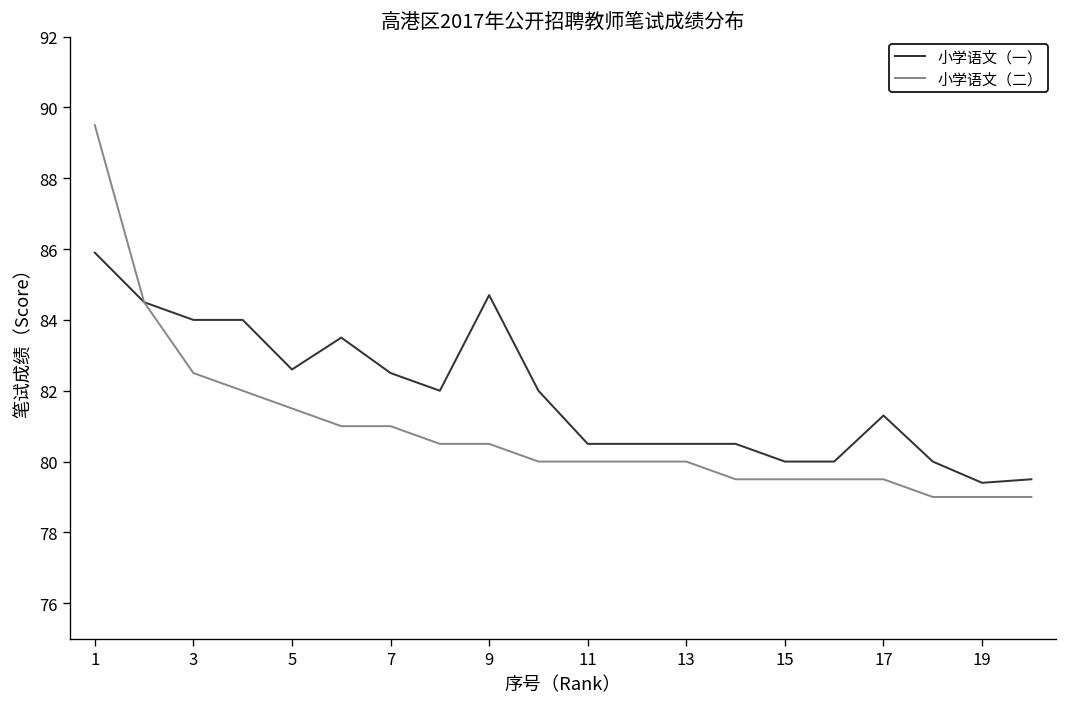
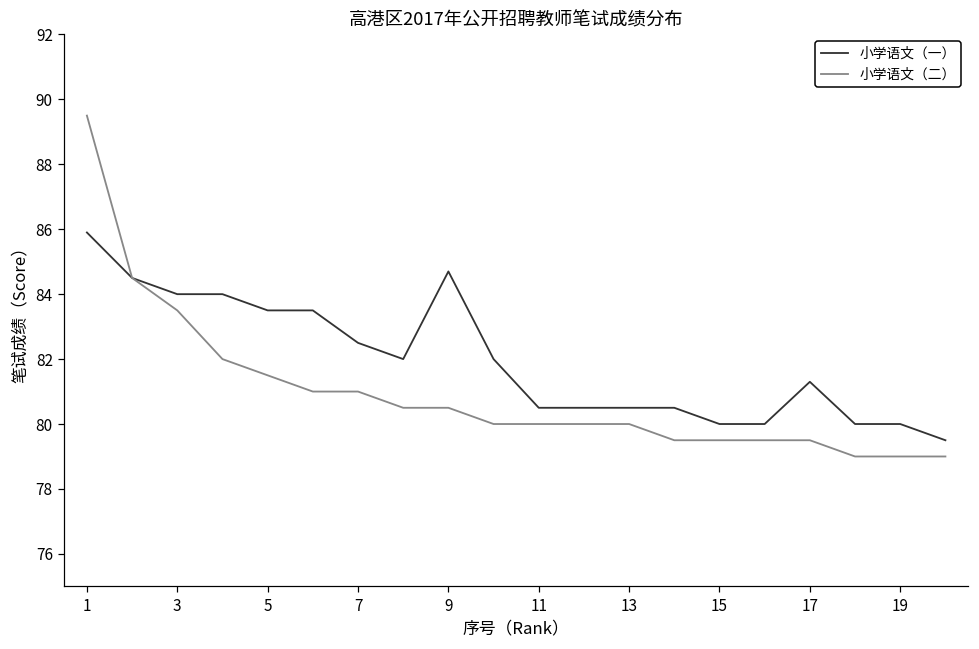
  {
    "小学语文（一）": {
      "1": 85.9,
      "3": 84.0,
-     "5": 82.6,
+     "5": 83.5,
      "7": 82.5,
      "9": 84.7,
      "11": 80.5,
      "13": 80.5,
      "15": 80.0,
      "17": 81.3,
-     "19": 79.4
+     "19": 80.0
    },
    "小学语文（二）": {
      "1": 89.5,
-     "3": 82.5,
+     "3": 83.5,
      "5": 81.5,
      "7": 81.0,
      "9": 80.5,
      "11": 80.0,
      "13": 80.0,
      "15": 79.5,
      "17": 79.5,
      "19": 79.0
    }
  }
